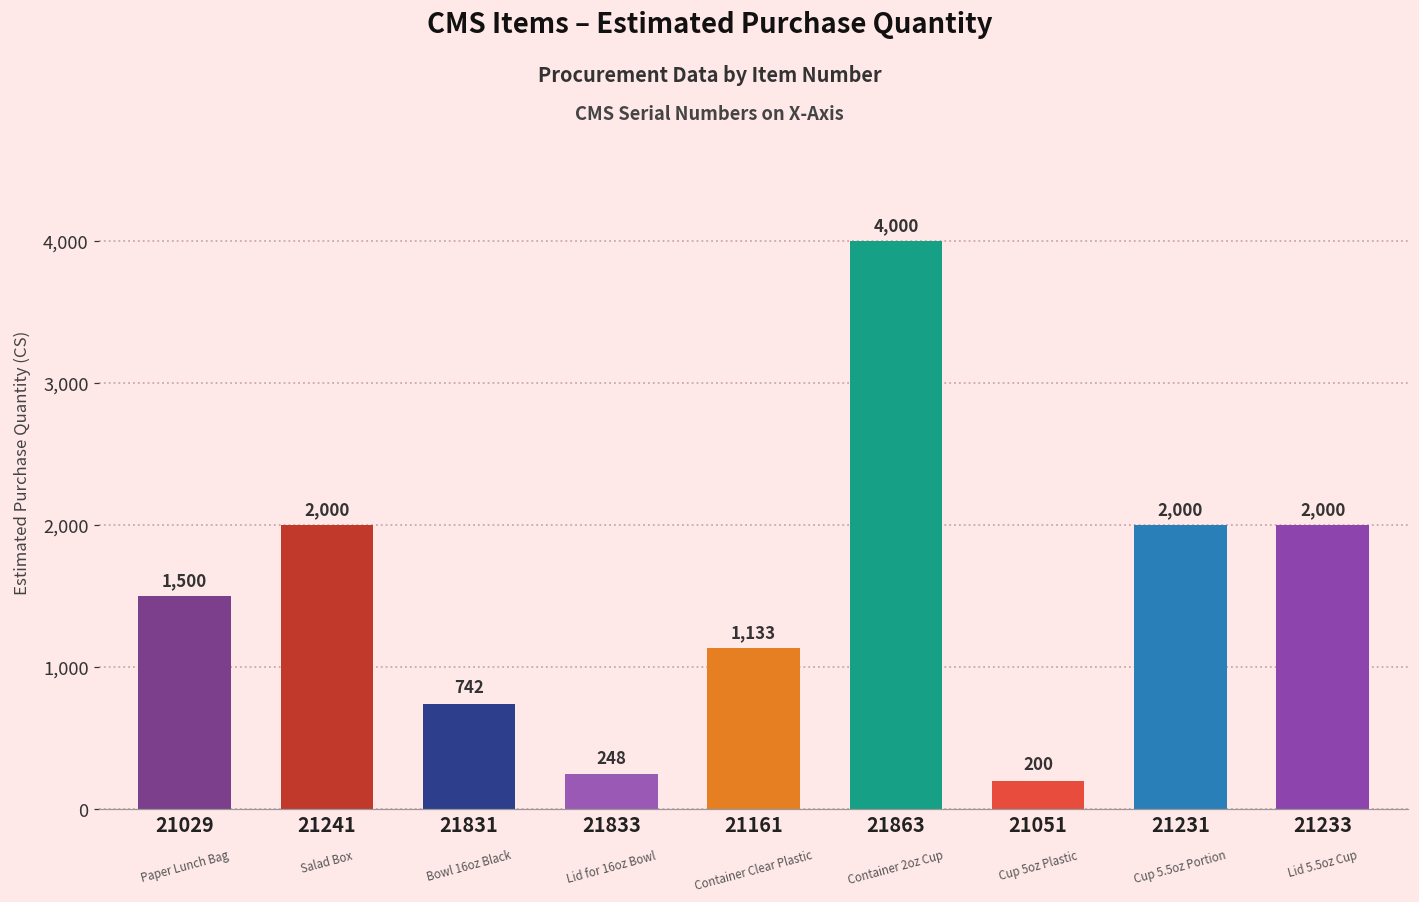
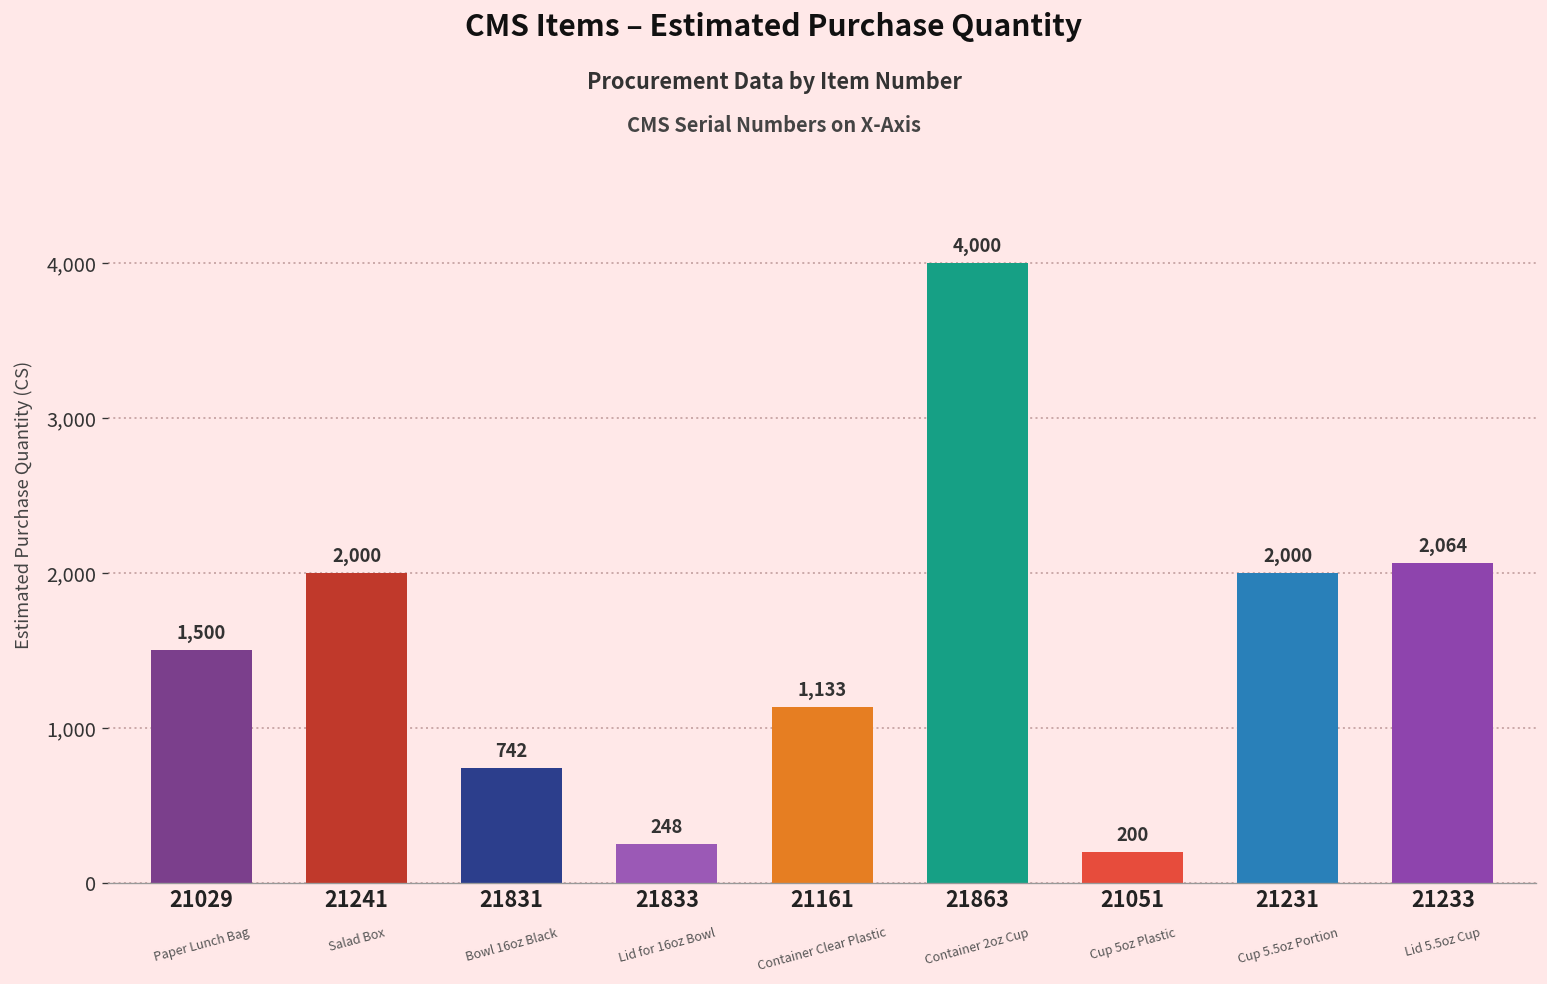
  {
    "21029": "1,500",
    "21241": "2,000",
    "21831": "742",
    "21833": "248",
    "21161": "1,133",
    "21863": "4,000",
    "21051": "200",
    "21231": "2,000",
-   "21233": "2,000"
+   "21233": "2,064"
  }
